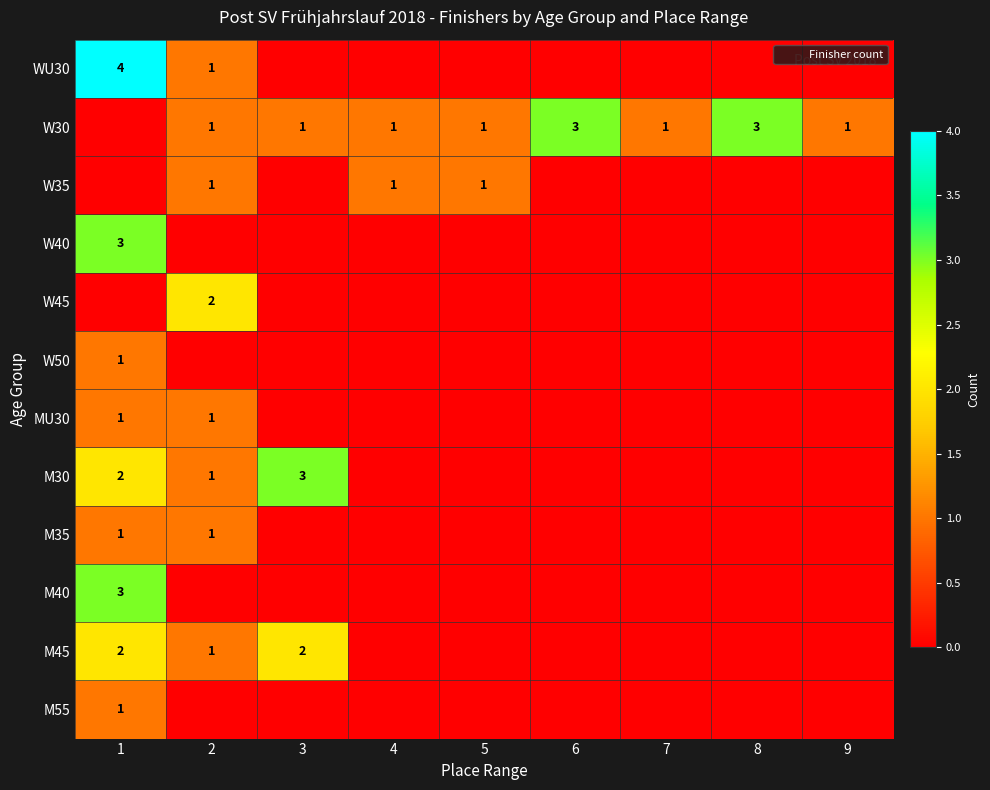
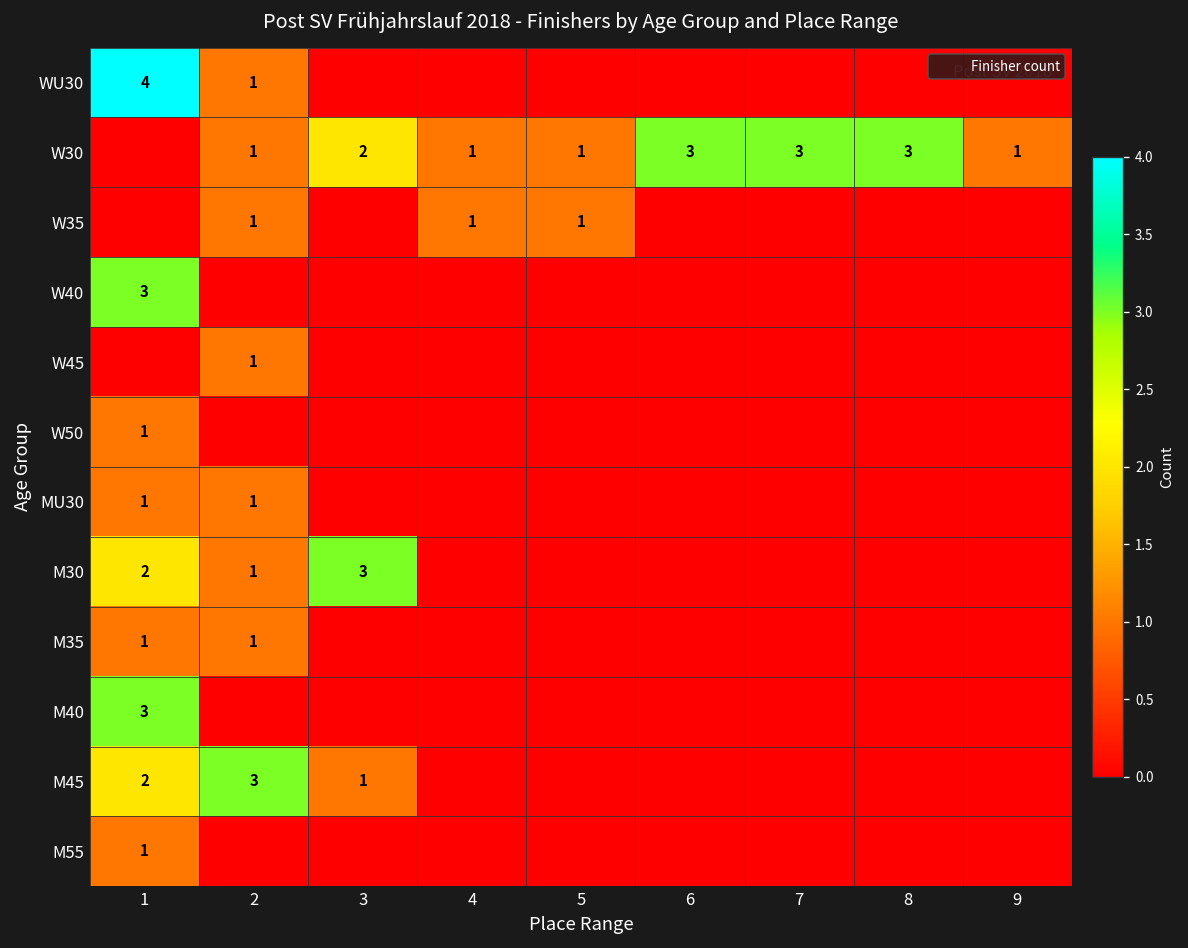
  {
    "WU30": {
      "1": 4,
      "2": 1
    },
    "W30": {
      "2": 1,
-     "3": 1,
+     "3": 2,
      "4": 1,
      "5": 1,
      "6": 3,
-     "7": 1,
+     "7": 3,
      "8": 3,
      "9": 1
    },
    "W35": {
      "2": 1,
      "4": 1,
      "5": 1
    },
    "W40": {
      "1": 3
    },
    "W45": {
-     "2": 2
+     "2": 1
    },
    "W50": {
      "1": 1
    },
    "MU30": {
      "1": 1,
      "2": 1
    },
    "M30": {
      "1": 2,
      "2": 1,
      "3": 3
    },
    "M35": {
      "1": 1,
      "2": 1
    },
    "M40": {
      "1": 3
    },
    "M45": {
      "1": 2,
-     "2": 1,
-     "3": 2
+     "2": 3,
+     "3": 1
    },
    "M55": {
      "1": 1
    }
  }
